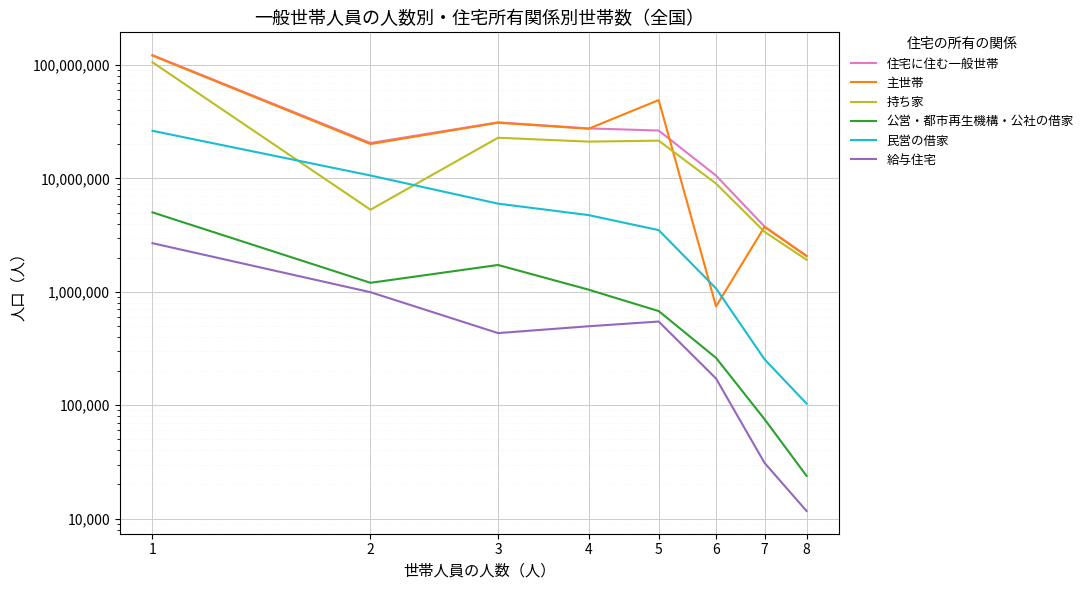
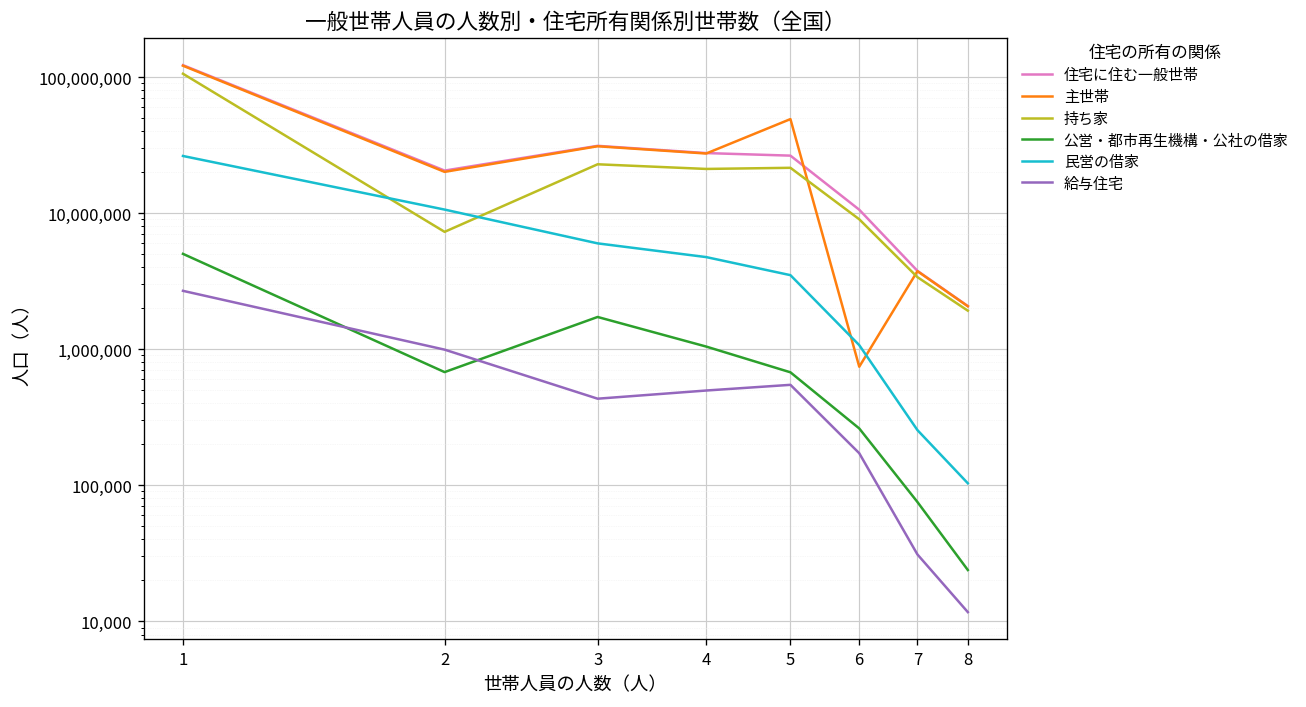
  {
    "住宅に住む一般世帯": {
      "5": "26,000,000",
      "6": "11,000,000"
    },
    "主世帯": {
      "5": "49,000,000",
      "6": "700,000"
    },
    "持ち家": {
      "1": "110,000,000",
-     "2": "5,000,000",
+     "2": "7,000,000",
      "3": "23,000,000",
      "4": "21,000,000",
      "5": "22,000,000",
      "6": "9,000,000",
      "7": "3,400,000",
      "8": "1,900,000"
    },
    "公営・都市再生機構・公社の借家": {
      "1": "5,000,000",
-     "2": "1,200,000",
+     "2": "700,000",
      "3": "1,700,000",
      "4": "1,000,000",
      "5": "700,000",
      "6": "260,000",
      "7": "80,000",
      "8": "24,000"
    },
    "民営の借家": {
      "1": "26,000,000",
      "2": "11,000,000",
      "3": "6,000,000",
      "4": "4,700,000",
      "5": "3,500,000",
      "6": "1,100,000",
      "7": "250,000",
      "8": "100,000"
    },
    "給与住宅": {
      "1": "2,700,000",
      "2": "1,000,000",
      "3": "430,000",
      "4": "500,000",
      "5": "500,000",
      "6": "170,000",
      "7": "31,000",
      "8": "12,000"
    }
  }
